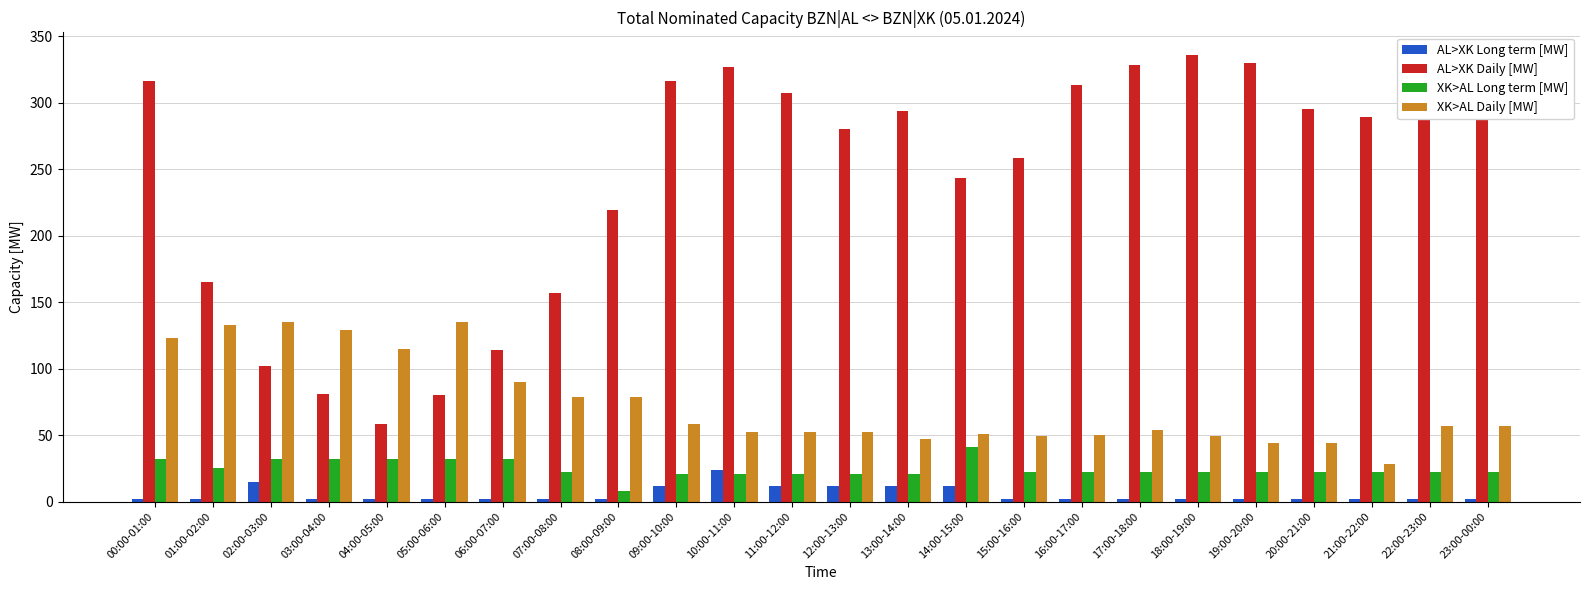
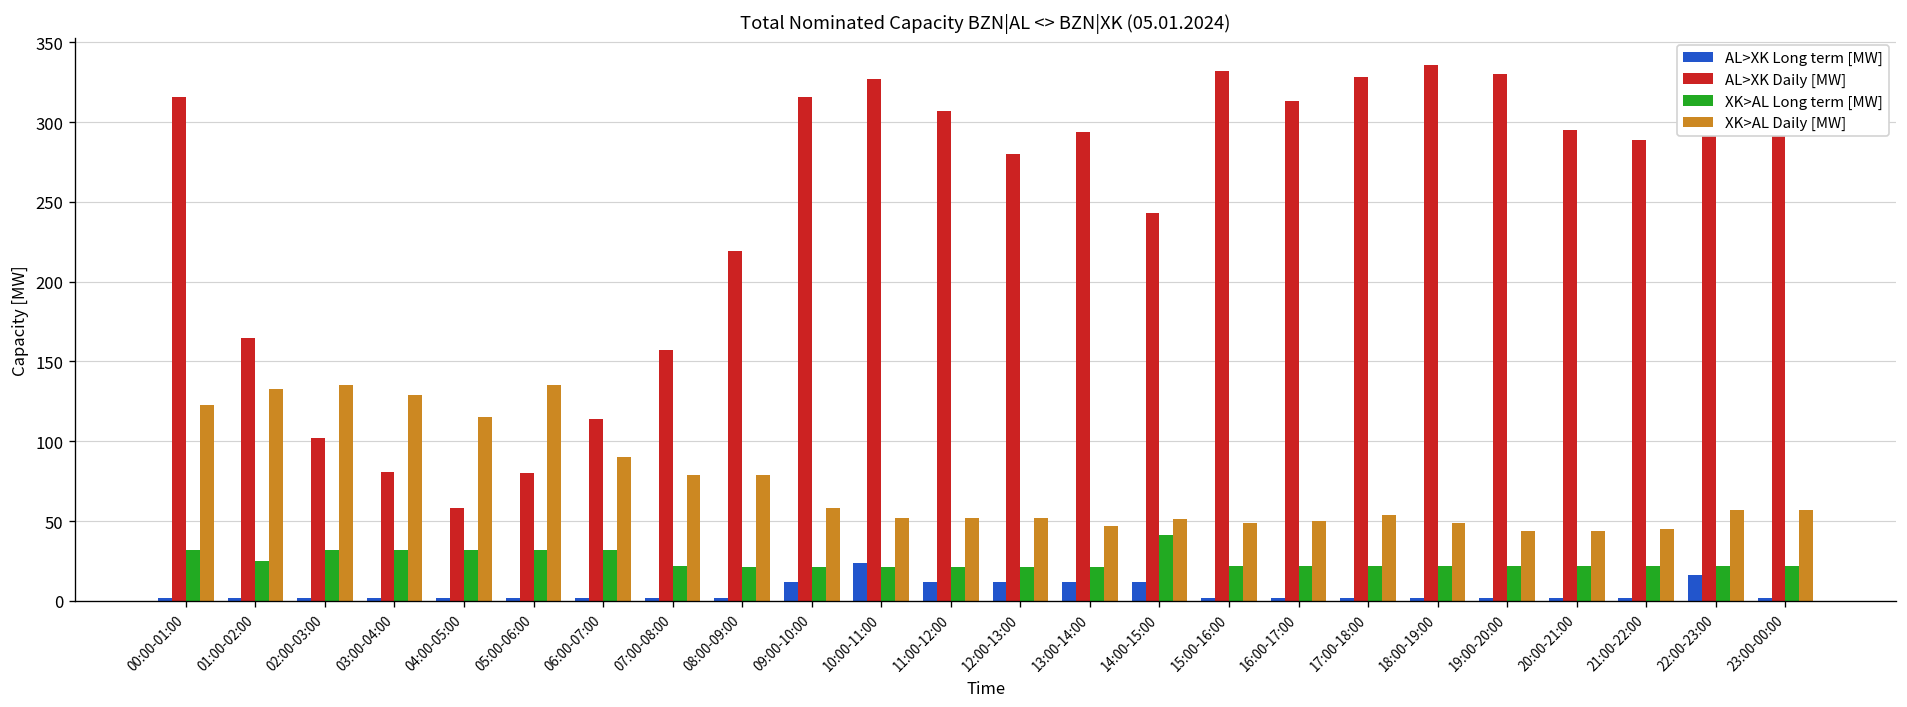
  {
    "AL>XK Long term [MW]": {
      "00:00-01:00": 2,
      "01:00-02:00": 2,
-     "02:00-03:00": 15,
+     "02:00-03:00": 2,
      "03:00-04:00": 2,
      "04:00-05:00": 2,
      "05:00-06:00": 2,
      "06:00-07:00": 2,
      "07:00-08:00": 2,
      "08:00-09:00": 2,
      "09:00-10:00": 12,
      "10:00-11:00": 24,
      "11:00-12:00": 12,
      "12:00-13:00": 12,
      "13:00-14:00": 12,
      "14:00-15:00": 12,
      "15:00-16:00": 2,
      "16:00-17:00": 2,
      "17:00-18:00": 2,
      "18:00-19:00": 2,
      "19:00-20:00": 2,
      "20:00-21:00": 2,
      "21:00-22:00": 2,
-     "22:00-23:00": 2,
+     "22:00-23:00": 16,
      "23:00-00:00": 2
    },
    "AL>XK Daily [MW]": {
      "00:00-01:00": 316,
      "01:00-02:00": 165,
      "02:00-03:00": 102,
      "03:00-04:00": 81,
      "04:00-05:00": 58,
      "05:00-06:00": 80,
      "06:00-07:00": 114,
      "07:00-08:00": 157,
      "08:00-09:00": 219,
      "09:00-10:00": 316,
      "10:00-11:00": 327,
      "11:00-12:00": 307,
      "12:00-13:00": 280,
      "13:00-14:00": 294,
      "14:00-15:00": 243,
-     "15:00-16:00": 258,
+     "15:00-16:00": 332,
      "16:00-17:00": 313,
      "17:00-18:00": 328,
      "18:00-19:00": 336,
      "19:00-20:00": 330,
      "20:00-21:00": 295,
      "21:00-22:00": 289
    },
    "XK>AL Long term [MW]": {
      "00:00-01:00": 32,
      "01:00-02:00": 25,
      "02:00-03:00": 32,
      "03:00-04:00": 32,
      "04:00-05:00": 32,
      "05:00-06:00": 32,
      "06:00-07:00": 32,
      "07:00-08:00": 22,
-     "08:00-09:00": 8,
+     "08:00-09:00": 21,
      "09:00-10:00": 21,
      "10:00-11:00": 21,
      "11:00-12:00": 21,
      "12:00-13:00": 21,
      "13:00-14:00": 21,
      "14:00-15:00": 41,
      "15:00-16:00": 22,
      "16:00-17:00": 22,
      "17:00-18:00": 22,
      "18:00-19:00": 22,
      "19:00-20:00": 22,
      "20:00-21:00": 22,
      "21:00-22:00": 22,
      "22:00-23:00": 22,
      "23:00-00:00": 22
    },
    "XK>AL Daily [MW]": {
      "00:00-01:00": 123,
      "01:00-02:00": 133,
      "02:00-03:00": 135,
      "03:00-04:00": 129,
      "04:00-05:00": 115,
      "05:00-06:00": 135,
      "06:00-07:00": 90,
      "07:00-08:00": 79,
      "08:00-09:00": 79,
      "09:00-10:00": 58,
      "10:00-11:00": 52,
      "11:00-12:00": 52,
      "12:00-13:00": 52,
      "13:00-14:00": 47,
      "14:00-15:00": 51,
      "15:00-16:00": 49,
      "16:00-17:00": 50,
      "17:00-18:00": 54,
      "18:00-19:00": 49,
      "19:00-20:00": 44,
      "20:00-21:00": 44,
-     "21:00-22:00": 28,
+     "21:00-22:00": 45,
      "22:00-23:00": 57,
      "23:00-00:00": 57
    }
  }
